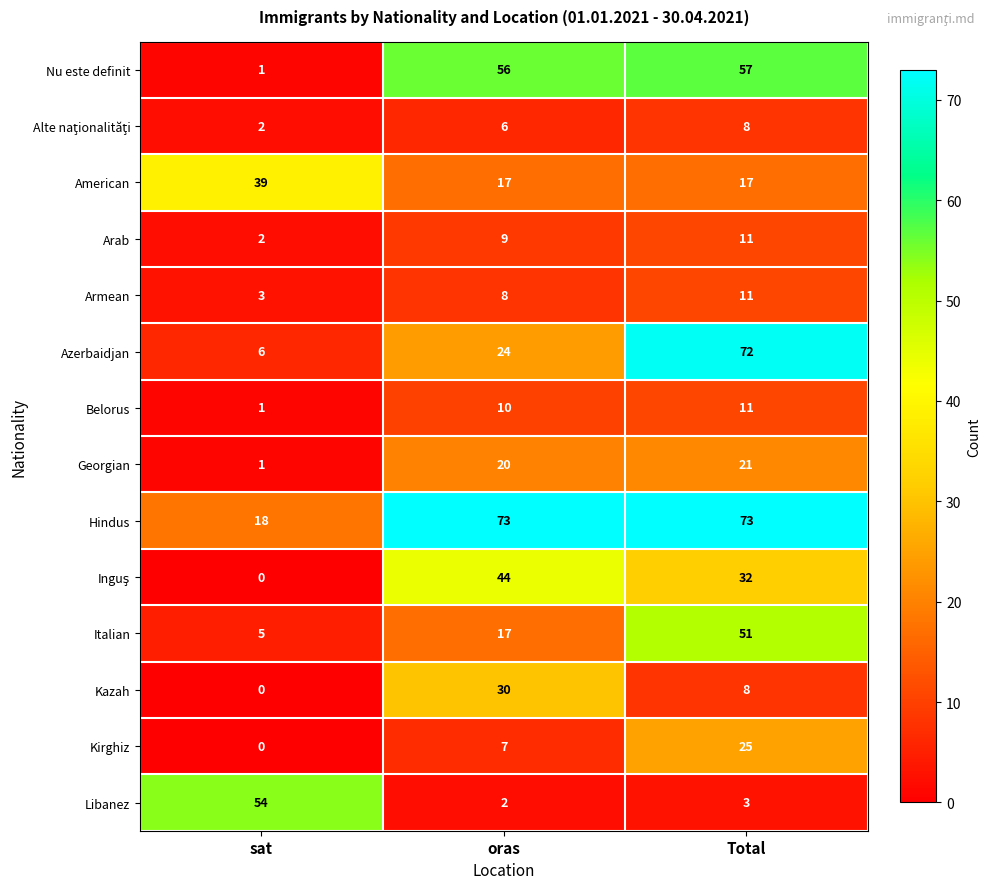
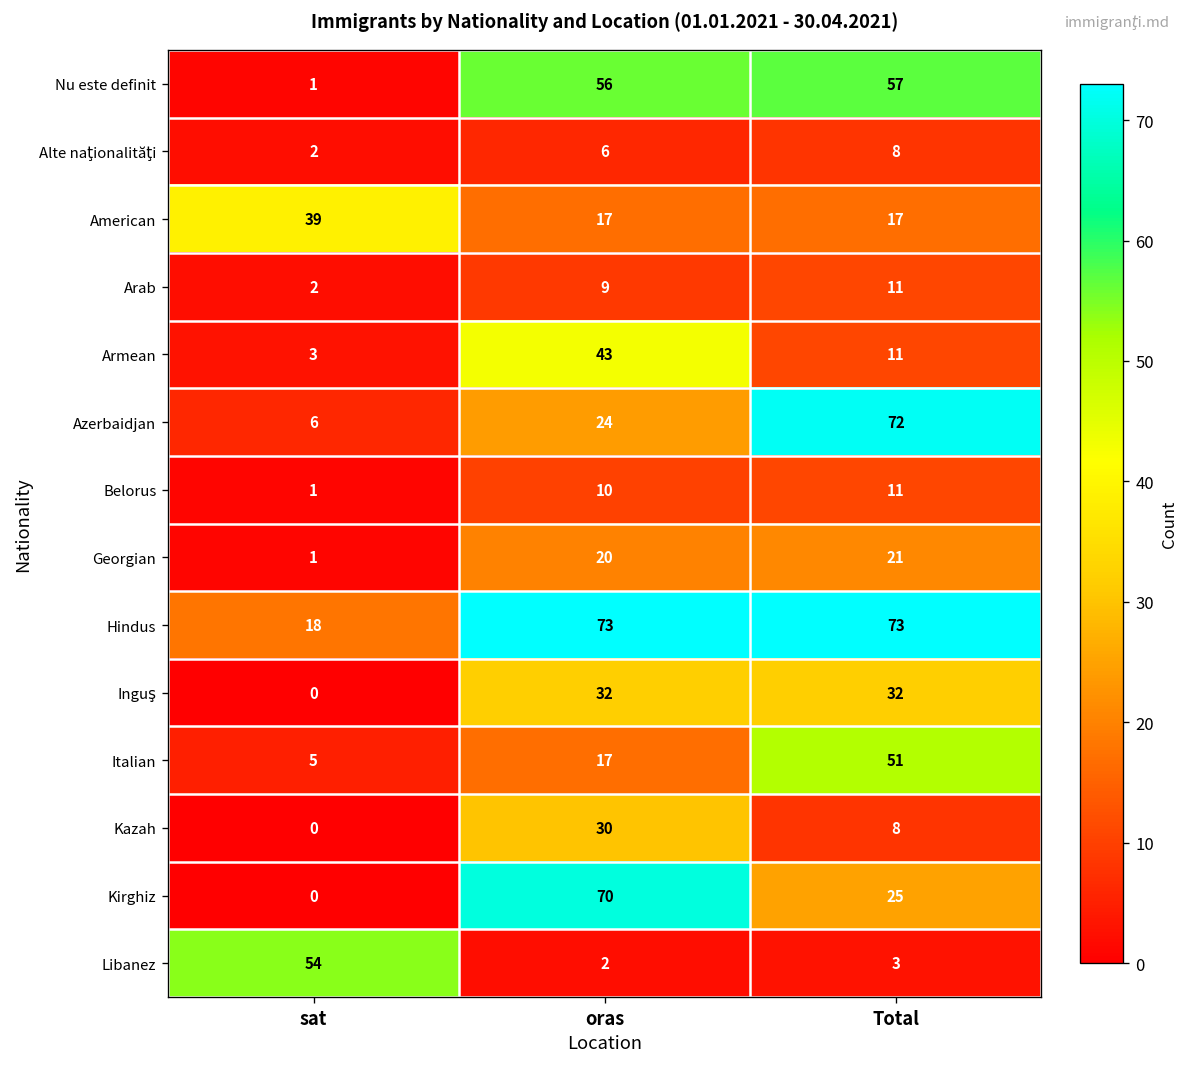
  {
    "Nu este definit": {
      "sat": 1,
      "oras": 56,
      "Total": 57
    },
    "Alte naţionalităţi": {
      "sat": 2,
      "oras": 6,
      "Total": 8
    },
    "American": {
      "sat": 39,
      "oras": 17,
      "Total": 17
    },
    "Arab": {
      "sat": 2,
      "oras": 9,
      "Total": 11
    },
    "Armean": {
      "sat": 3,
-     "oras": 8,
+     "oras": 43,
      "Total": 11
    },
    "Azerbaidjan": {
      "sat": 6,
      "oras": 24,
      "Total": 72
    },
    "Belorus": {
      "sat": 1,
      "oras": 10,
      "Total": 11
    },
    "Georgian": {
      "sat": 1,
      "oras": 20,
      "Total": 21
    },
    "Hindus": {
      "sat": 18,
      "oras": 73,
      "Total": 73
    },
    "Inguş": {
      "sat": 0,
-     "oras": 44,
+     "oras": 32,
      "Total": 32
    },
    "Italian": {
      "sat": 5,
      "oras": 17,
      "Total": 51
    },
    "Kazah": {
      "sat": 0,
      "oras": 30,
      "Total": 8
    },
    "Kirghiz": {
      "sat": 0,
-     "oras": 7,
+     "oras": 70,
      "Total": 25
    },
    "Libanez": {
      "sat": 54,
      "oras": 2,
      "Total": 3
    }
  }
